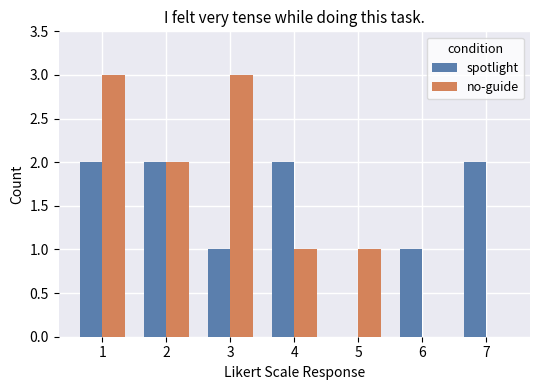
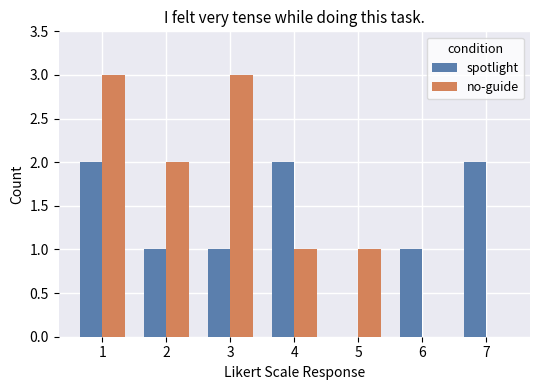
  {
    "spotlight": {
      "1": 2,
-     "2": 2,
+     "2": 1,
      "3": 1,
      "4": 2,
      "5": 0,
      "6": 1,
      "7": 2
    },
    "no-guide": {
      "1": 3,
      "2": 2,
      "3": 3,
      "4": 1,
      "5": 1,
      "6": 0,
      "7": 0
    }
  }
